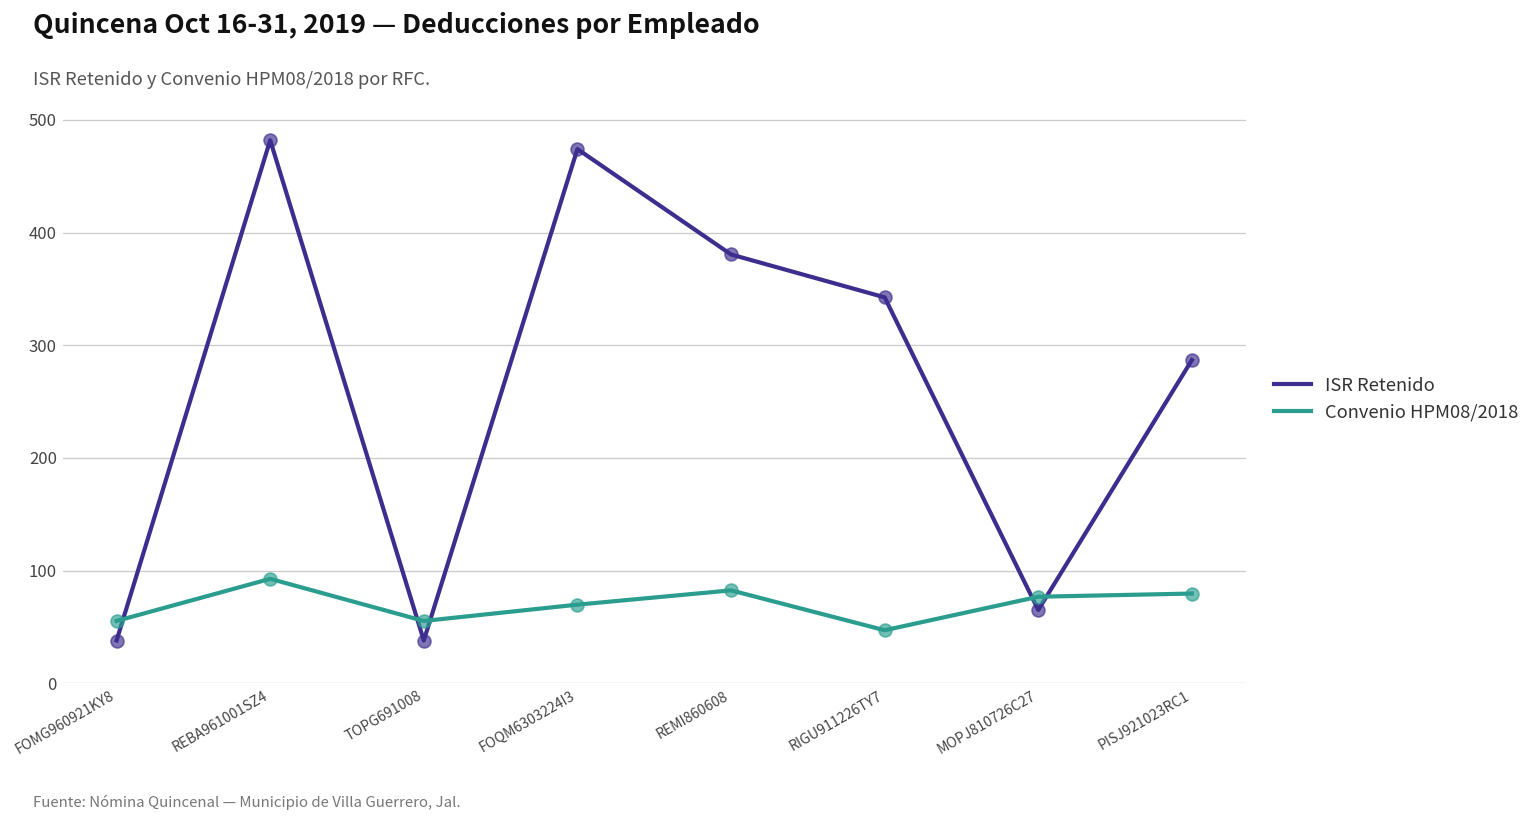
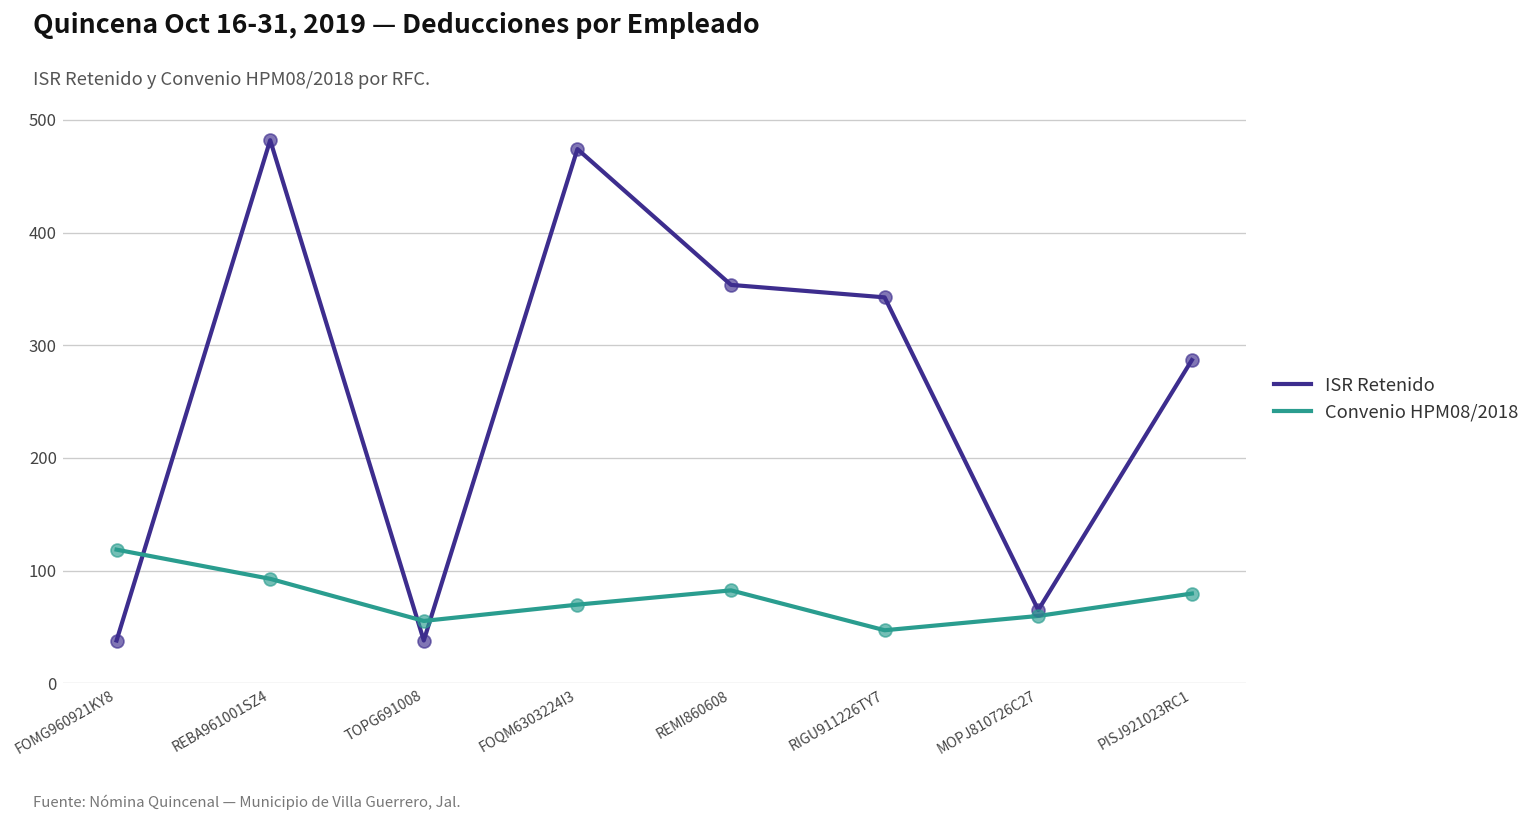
  {
    "ISR Retenido": {
      "FOMG960921KY8": 40,
      "REBA961001SZ4": 480,
      "TOPG691008": 40,
      "FOQM6303224I3": 470,
-     "REMI860608": 380,
+     "REMI860608": 350,
      "RIGU911226TY7": 340,
      "MOPJ810726C27": 60,
      "PISJ921023RC1": 290
    },
    "Convenio HPM08/2018": {
-     "FOMG960921KY8": 60,
+     "FOMG960921KY8": 120,
      "REBA961001SZ4": 90,
      "TOPG691008": 60,
      "FOQM6303224I3": 70,
      "REMI860608": 80,
      "RIGU911226TY7": 50,
-     "MOPJ810726C27": 80,
+     "MOPJ810726C27": 60,
      "PISJ921023RC1": 80
    }
  }
